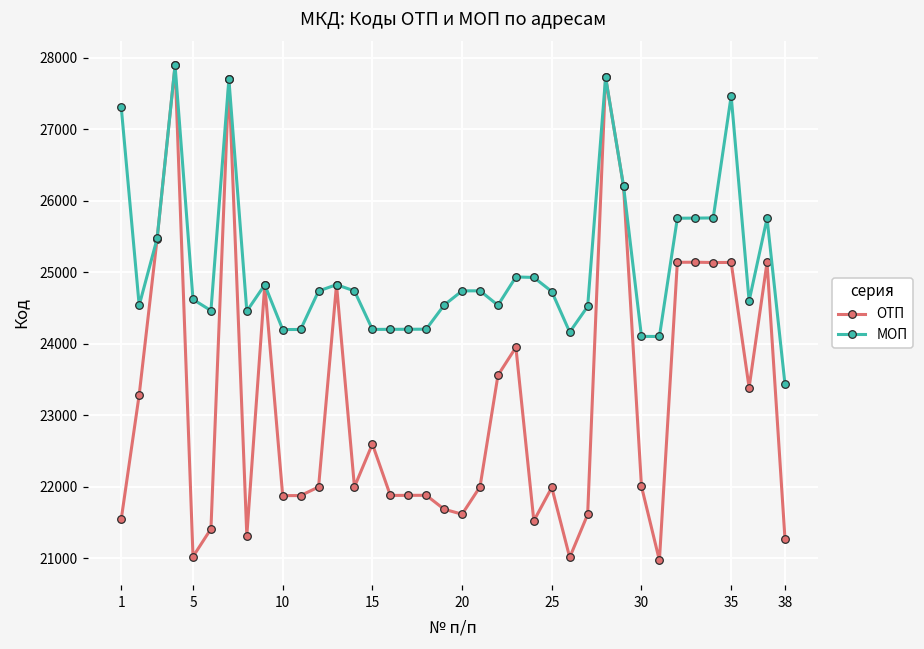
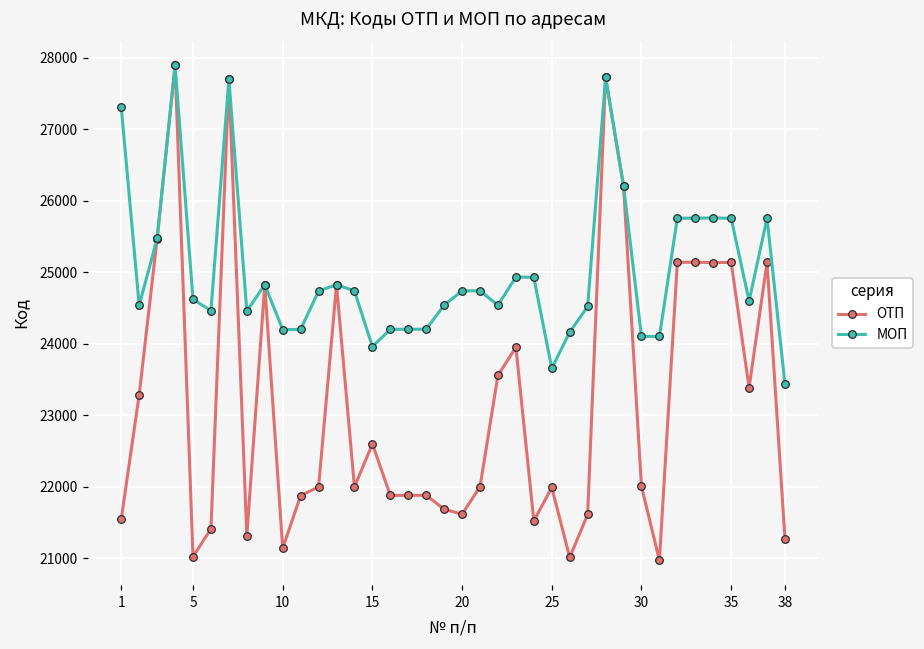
  {
    "ОТП": {
      "1": 21500,
      "5": 21000,
-     "10": 21900,
+     "10": 21100,
      "15": 22600,
      "20": 21600,
      "25": 22000,
      "30": 22000,
      "35": 25100,
      "38": 21300
    },
    "МОП": {
      "1": 27300,
      "5": 24600,
      "10": 24200,
-     "15": 24200,
+     "15": 24000,
      "20": 24700,
-     "25": 24700,
+     "25": 23700,
      "30": 24100,
-     "35": 27500,
+     "35": 25800,
      "38": 23400
    }
  }
